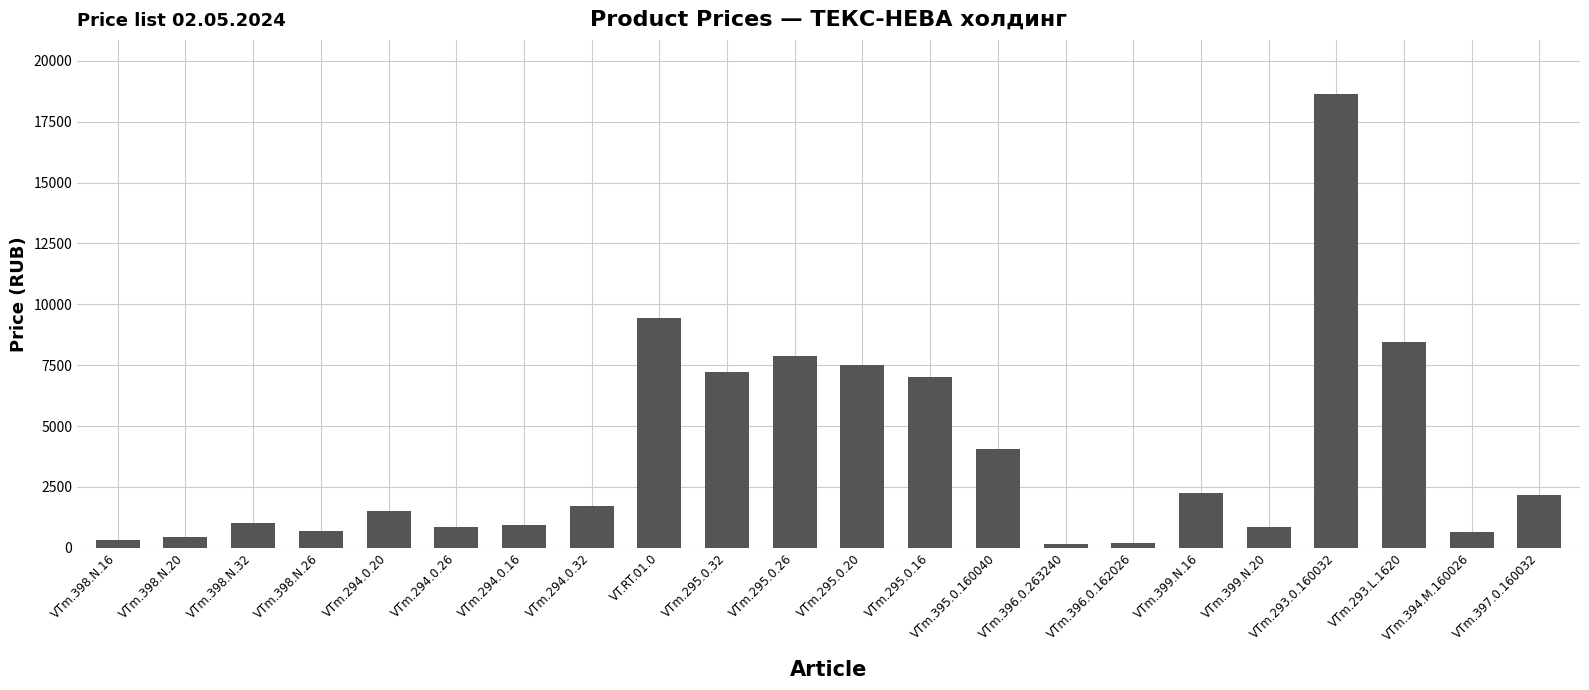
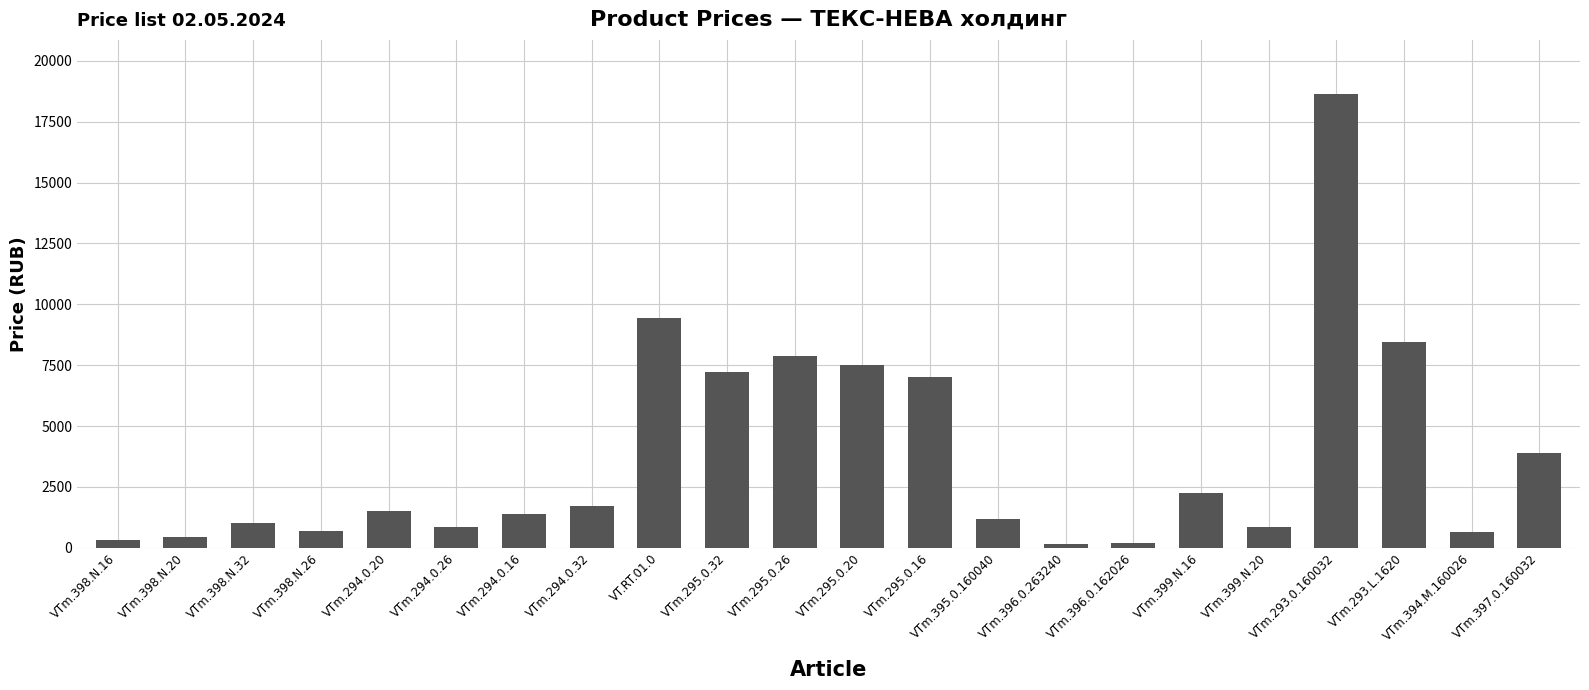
  {
    "VTm.398.N.16": 300,
    "VTm.398.N.20": 400,
    "VTm.398.N.32": 1000,
    "VTm.398.N.26": 700,
    "VTm.294.0.20": 1500,
    "VTm.294.0.26": 900,
-   "VTm.294.0.16": 900,
+   "VTm.294.0.16": 1400,
    "VTm.294.0.32": 1700,
    "VT.RT.01.0": 9400,
    "VTm.295.0.32": 7200,
    "VTm.295.0.26": 7900,
    "VTm.295.0.20": 7500,
    "VTm.295.0.16": 7000,
-   "VTm.395.0.160040": 4000,
+   "VTm.395.0.160040": 1200,
    "VTm.396.0.263240": 200,
    "VTm.396.0.162026": 200,
    "VTm.399.N.16": 2200,
    "VTm.399.N.20": 900,
    "VTm.293.0.160032": 18600,
    "VTm.293.L.1620": 8500,
    "VTm.394.M.160026": 700,
-   "VTm.397.0.160032": 2200
+   "VTm.397.0.160032": 3900
  }
